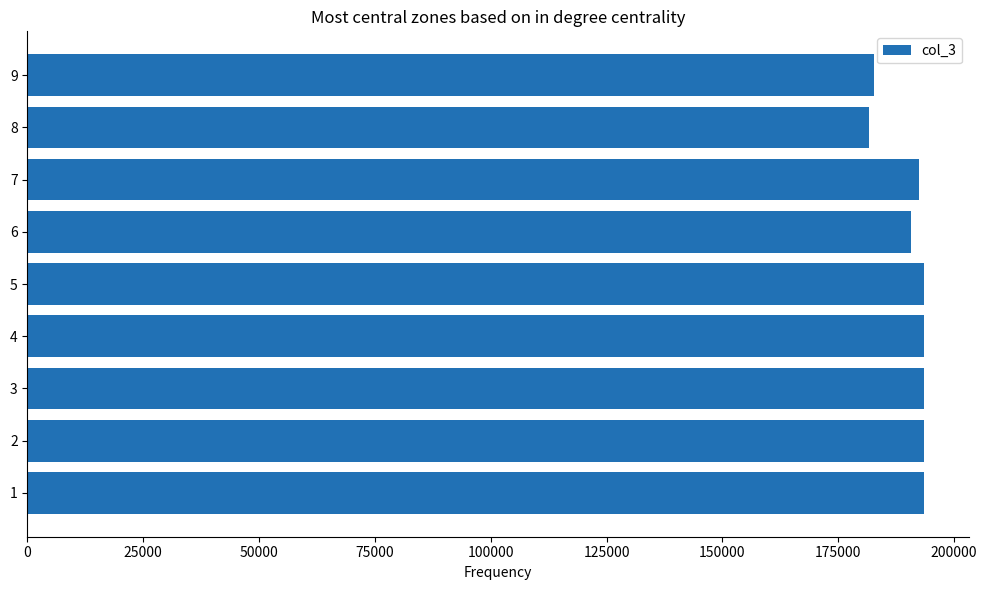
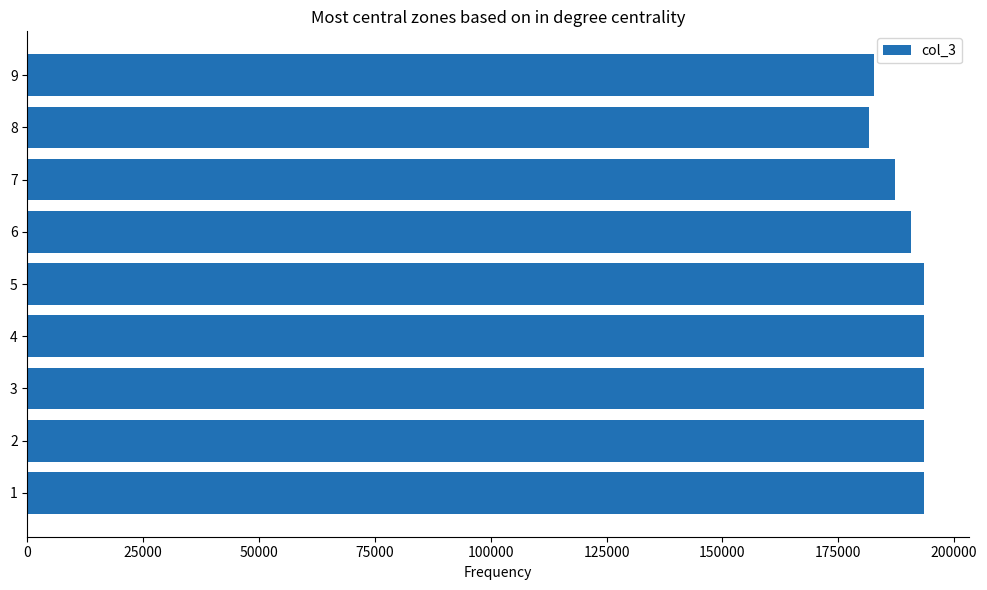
  {
    "9": 183000,
    "8": 182000,
-   "7": 192000,
+   "7": 187000,
    "6": 191000,
    "5": 194000,
    "4": 194000,
    "3": 194000,
    "2": 194000,
    "1": 194000
  }
